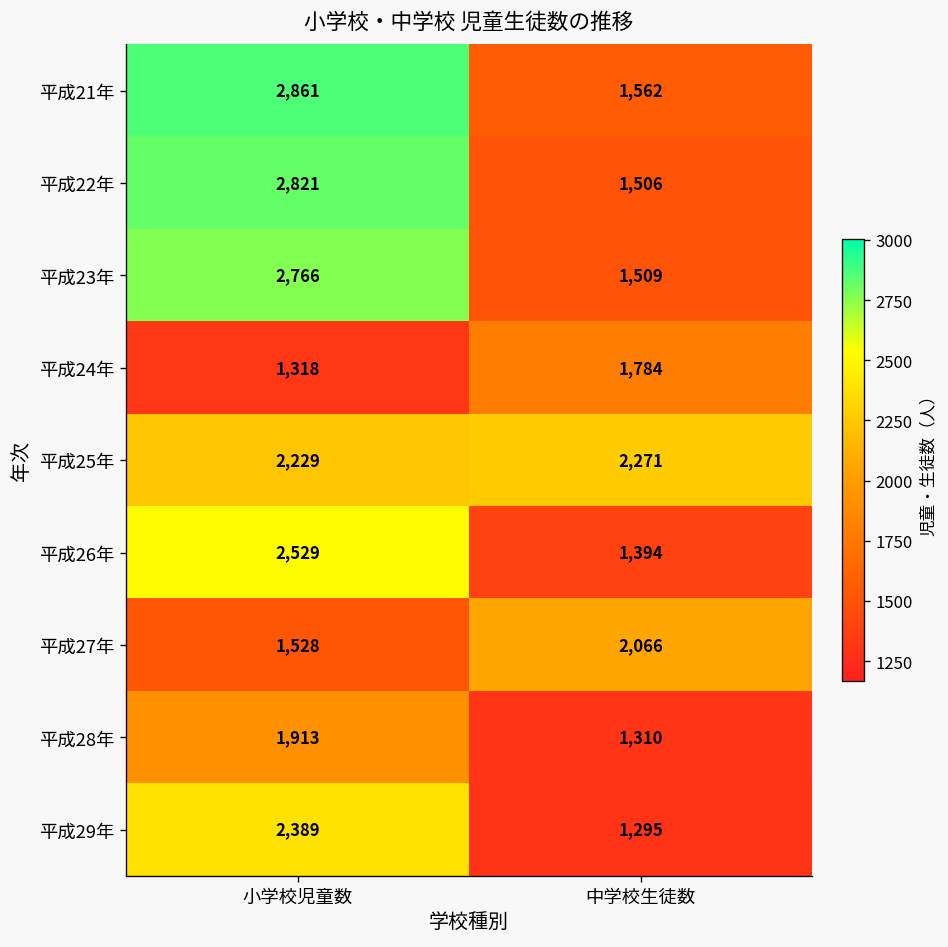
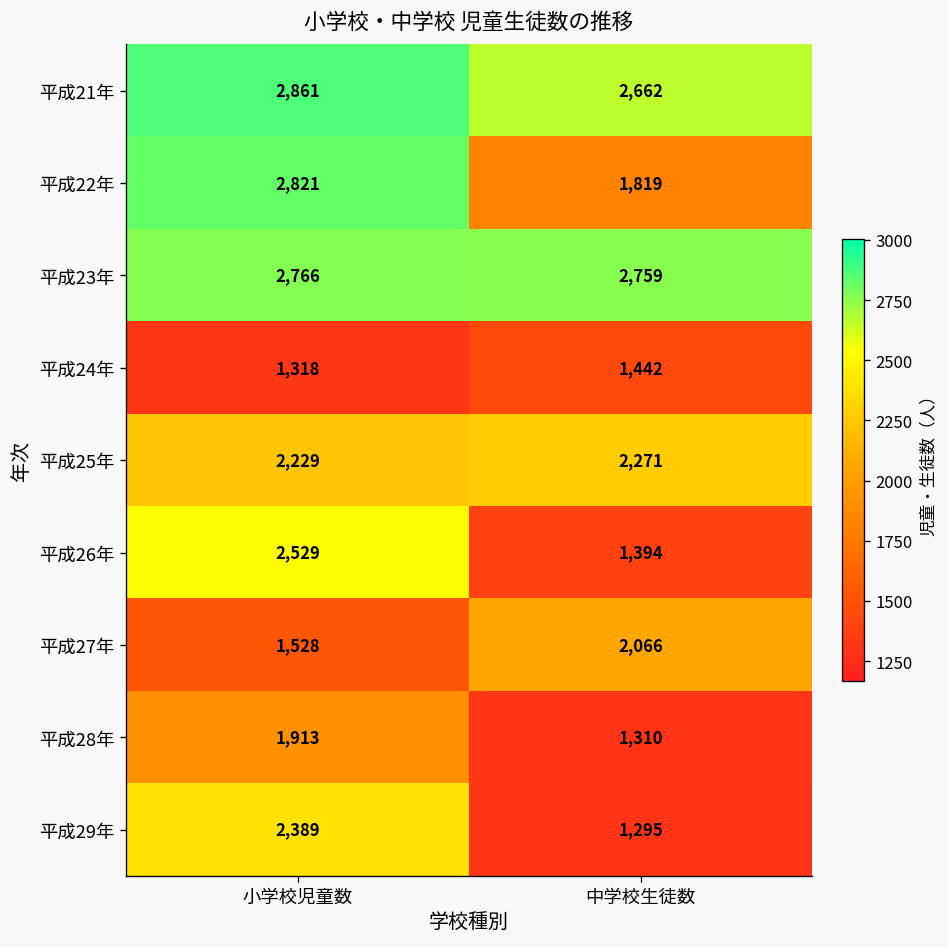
  {
    "平成21年": {
      "小学校児童数": "2,861",
-     "中学校生徒数": "1,562"
+     "中学校生徒数": "2,662"
    },
    "平成22年": {
      "小学校児童数": "2,821",
-     "中学校生徒数": "1,506"
+     "中学校生徒数": "1,819"
    },
    "平成23年": {
      "小学校児童数": "2,766",
-     "中学校生徒数": "1,509"
+     "中学校生徒数": "2,759"
    },
    "平成24年": {
      "小学校児童数": "1,318",
-     "中学校生徒数": "1,784"
+     "中学校生徒数": "1,442"
    },
    "平成25年": {
      "小学校児童数": "2,229",
      "中学校生徒数": "2,271"
    },
    "平成26年": {
      "小学校児童数": "2,529",
      "中学校生徒数": "1,394"
    },
    "平成27年": {
      "小学校児童数": "1,528",
      "中学校生徒数": "2,066"
    },
    "平成28年": {
      "小学校児童数": "1,913",
      "中学校生徒数": "1,310"
    },
    "平成29年": {
      "小学校児童数": "2,389",
      "中学校生徒数": "1,295"
    }
  }
